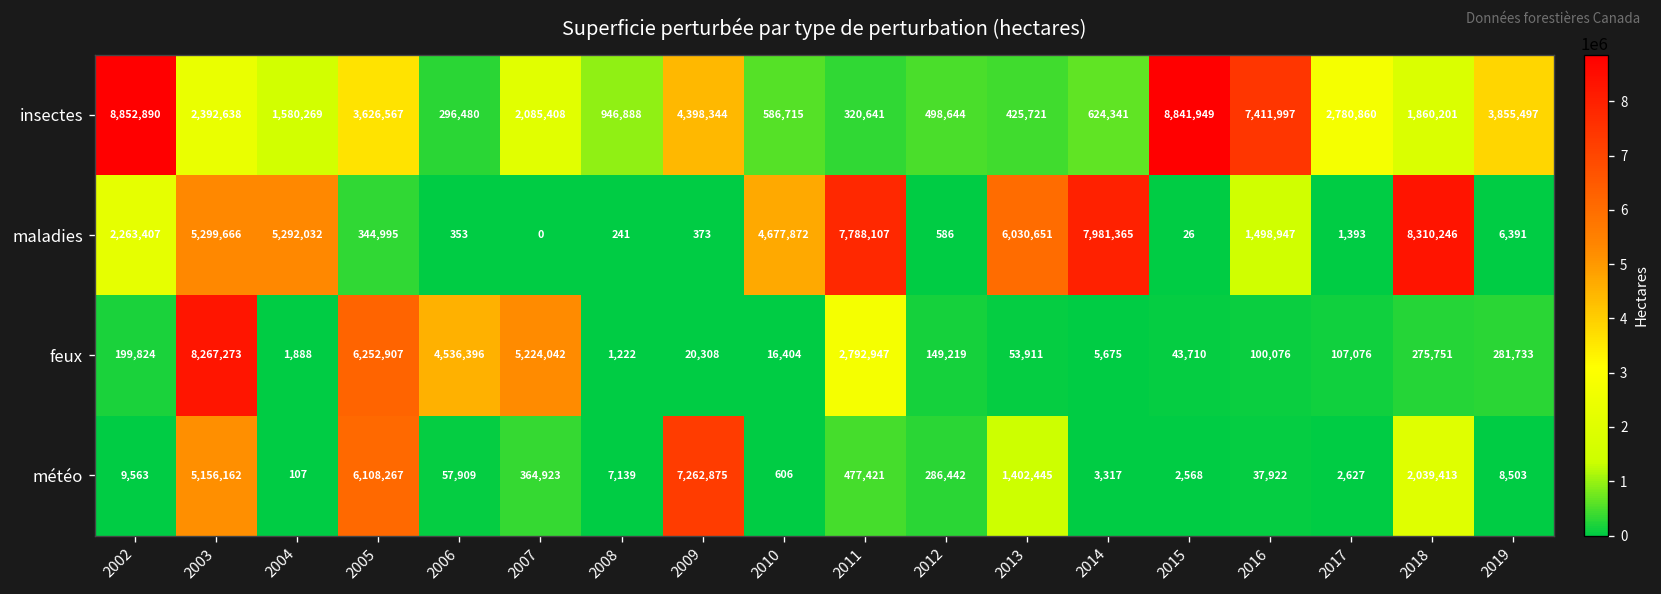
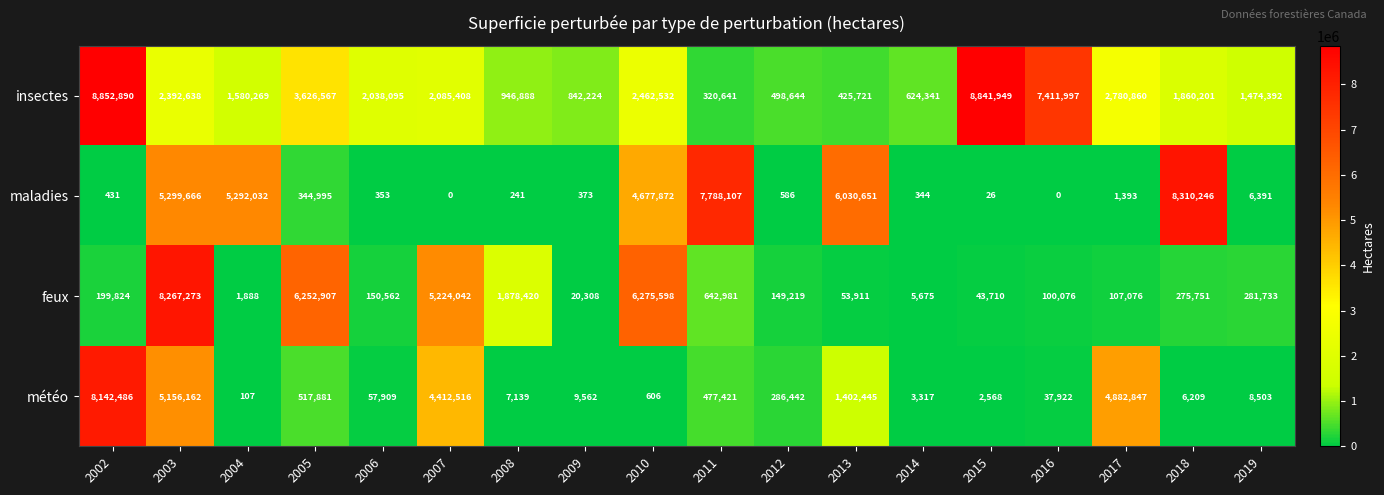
  {
    "insectes": {
      "2002": "8,852,890",
      "2003": "2,392,638",
      "2004": "1,580,269",
      "2005": "3,626,567",
-     "2006": "296,480",
+     "2006": "2,038,095",
      "2007": "2,085,408",
      "2008": "946,888",
-     "2009": "4,398,344",
-     "2010": "586,715",
+     "2009": "842,224",
+     "2010": "2,462,532",
      "2011": "320,641",
      "2012": "498,644",
      "2013": "425,721",
      "2014": "624,341",
      "2015": "8,841,949",
      "2016": "7,411,997",
      "2017": "2,780,860",
      "2018": "1,860,201",
-     "2019": "3,855,497"
+     "2019": "1,474,392"
    },
    "maladies": {
-     "2002": "2,263,407",
+     "2002": "431",
      "2003": "5,299,666",
      "2004": "5,292,032",
      "2005": "344,995",
      "2006": "353",
      "2007": "0",
      "2008": "241",
      "2009": "373",
      "2010": "4,677,872",
      "2011": "7,788,107",
      "2012": "586",
      "2013": "6,030,651",
-     "2014": "7,981,365",
+     "2014": "344",
      "2015": "26",
-     "2016": "1,498,947",
+     "2016": "0",
      "2017": "1,393",
      "2018": "8,310,246",
      "2019": "6,391"
    },
    "feux": {
      "2002": "199,824",
      "2003": "8,267,273",
      "2004": "1,888",
      "2005": "6,252,907",
-     "2006": "4,536,396",
+     "2006": "150,562",
      "2007": "5,224,042",
-     "2008": "1,222",
+     "2008": "1,878,420",
      "2009": "20,308",
-     "2010": "16,404",
-     "2011": "2,792,947",
+     "2010": "6,275,598",
+     "2011": "642,981",
      "2012": "149,219",
      "2013": "53,911",
      "2014": "5,675",
      "2015": "43,710",
      "2016": "100,076",
      "2017": "107,076",
      "2018": "275,751",
      "2019": "281,733"
    },
    "météo": {
-     "2002": "9,563",
+     "2002": "8,142,486",
      "2003": "5,156,162",
      "2004": "107",
-     "2005": "6,108,267",
+     "2005": "517,881",
      "2006": "57,909",
-     "2007": "364,923",
+     "2007": "4,412,516",
      "2008": "7,139",
-     "2009": "7,262,875",
+     "2009": "9,562",
      "2010": "606",
      "2011": "477,421",
      "2012": "286,442",
      "2013": "1,402,445",
      "2014": "3,317",
      "2015": "2,568",
      "2016": "37,922",
-     "2017": "2,627",
-     "2018": "2,039,413",
+     "2017": "4,882,847",
+     "2018": "6,209",
      "2019": "8,503"
    }
  }
